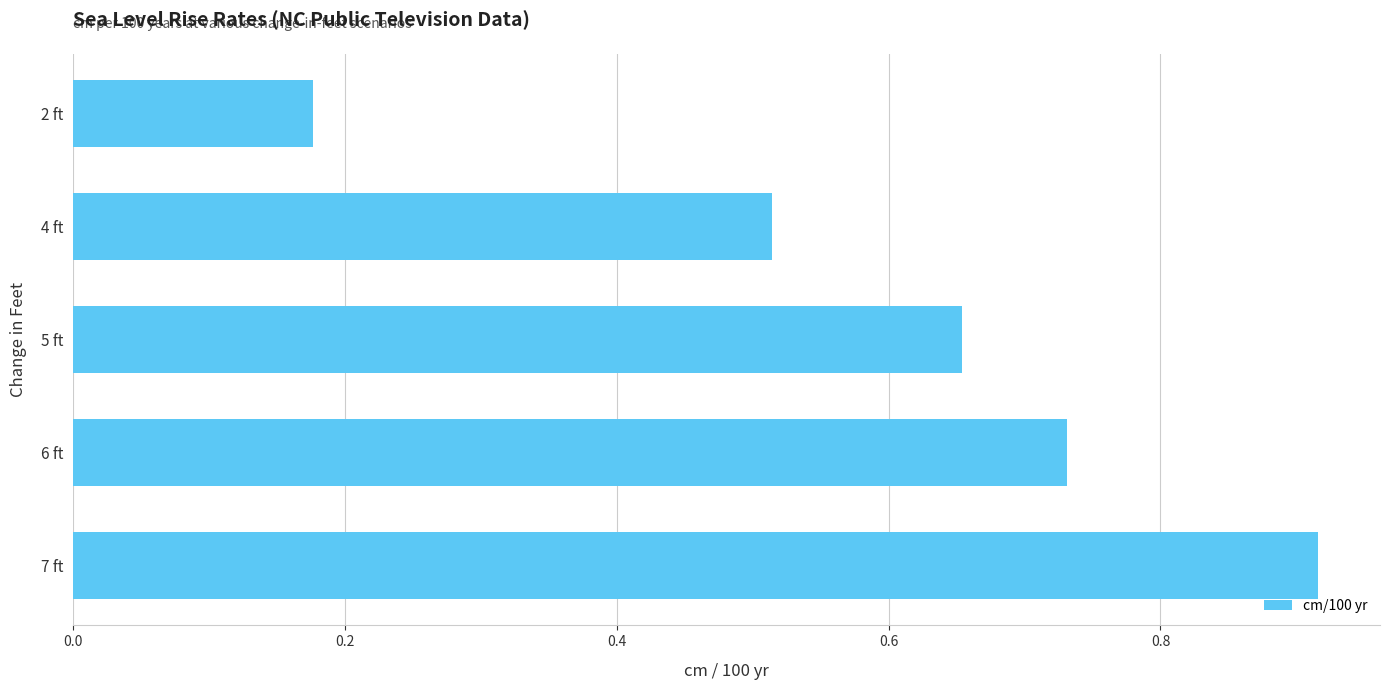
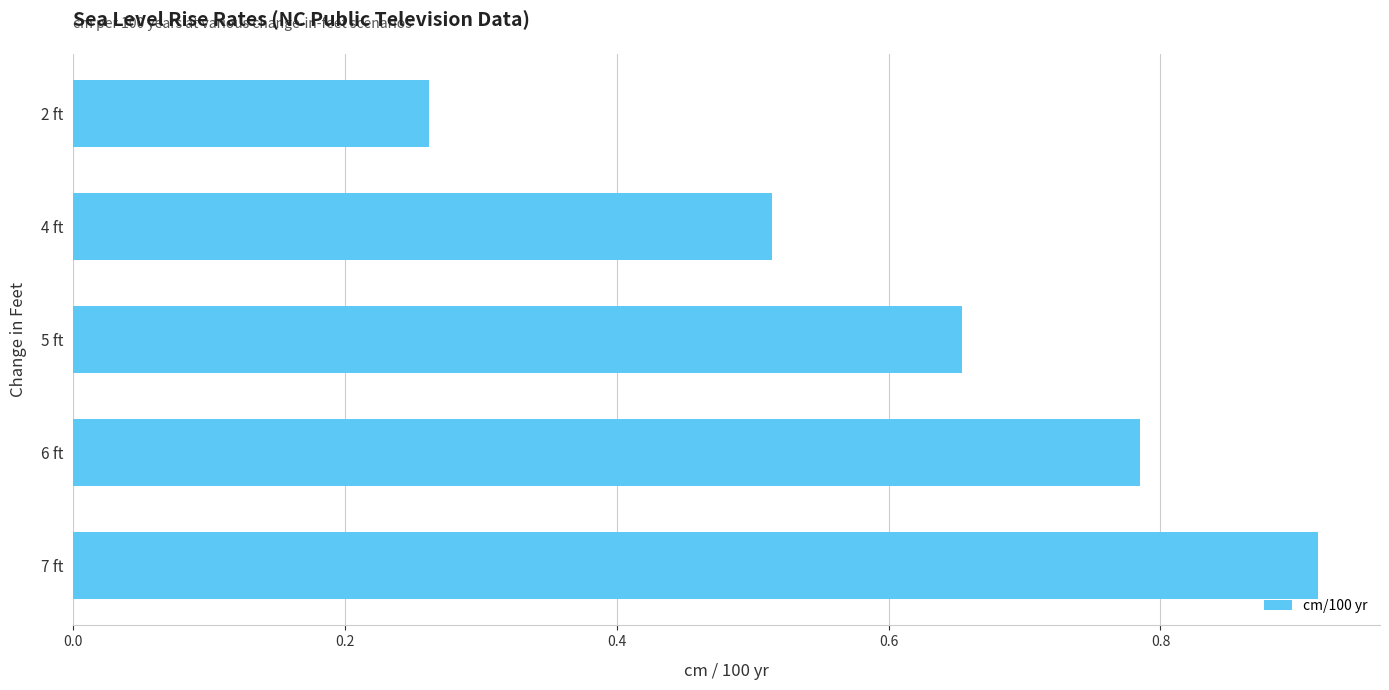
  {
-   "2 ft": 0.177,
+   "2 ft": 0.262,
    "4 ft": 0.514,
    "5 ft": 0.654,
-   "6 ft": 0.731,
+   "6 ft": 0.785,
    "7 ft": 0.916
  }
